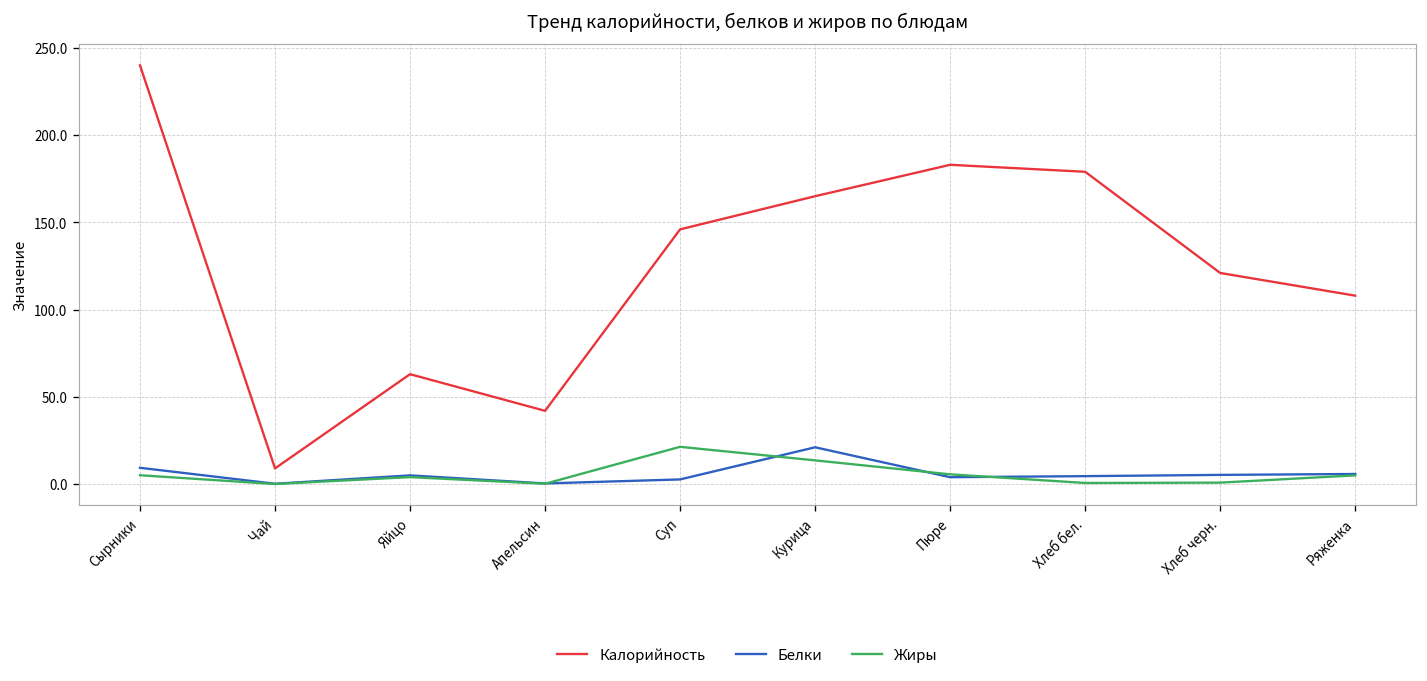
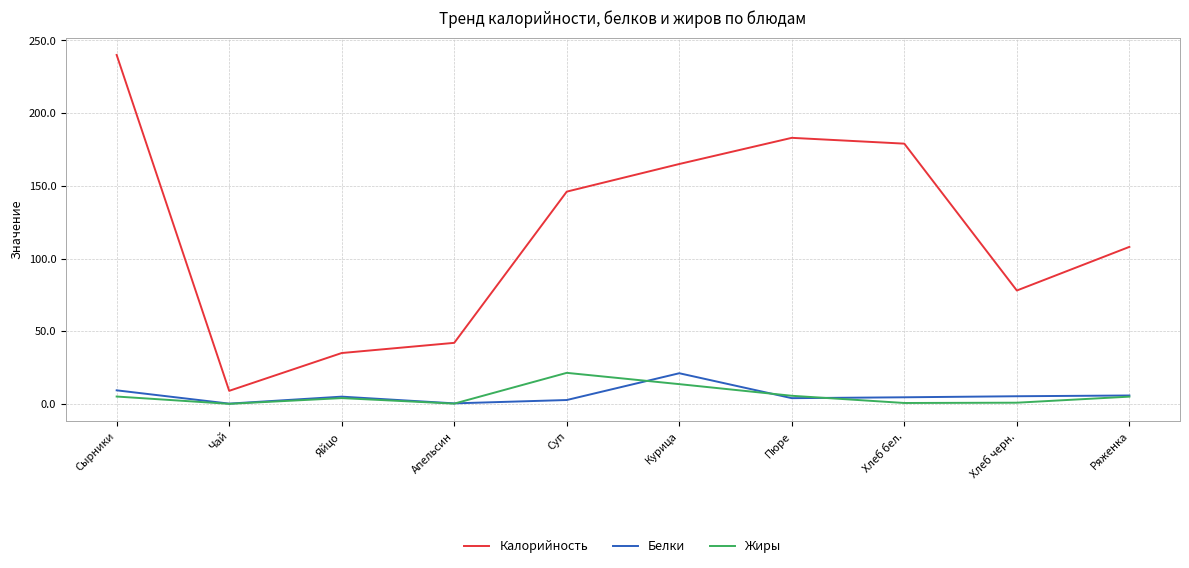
  {
    "Калорийность": {
      "Сырники": 240,
      "Чай": 9,
-     "Яйцо": 63,
+     "Яйцо": 35,
      "Апельсин": 42,
      "Суп": 146,
      "Курица": 165,
      "Пюре": 183,
      "Хлеб бел.": 179,
-     "Хлеб черн.": 121,
+     "Хлеб черн.": 78,
      "Ряженка": 108
    },
    "Белки": {
      "Сырники": 9,
      "Суп": 3,
      "Курица": 21,
      "Хлеб бел.": 5,
      "Хлеб черн.": 5
    },
    "Жиры": {
      "Сырники": 5,
      "Суп": 21,
      "Курица": 14,
      "Хлеб бел.": 1,
      "Хлеб черн.": 1
    }
  }
